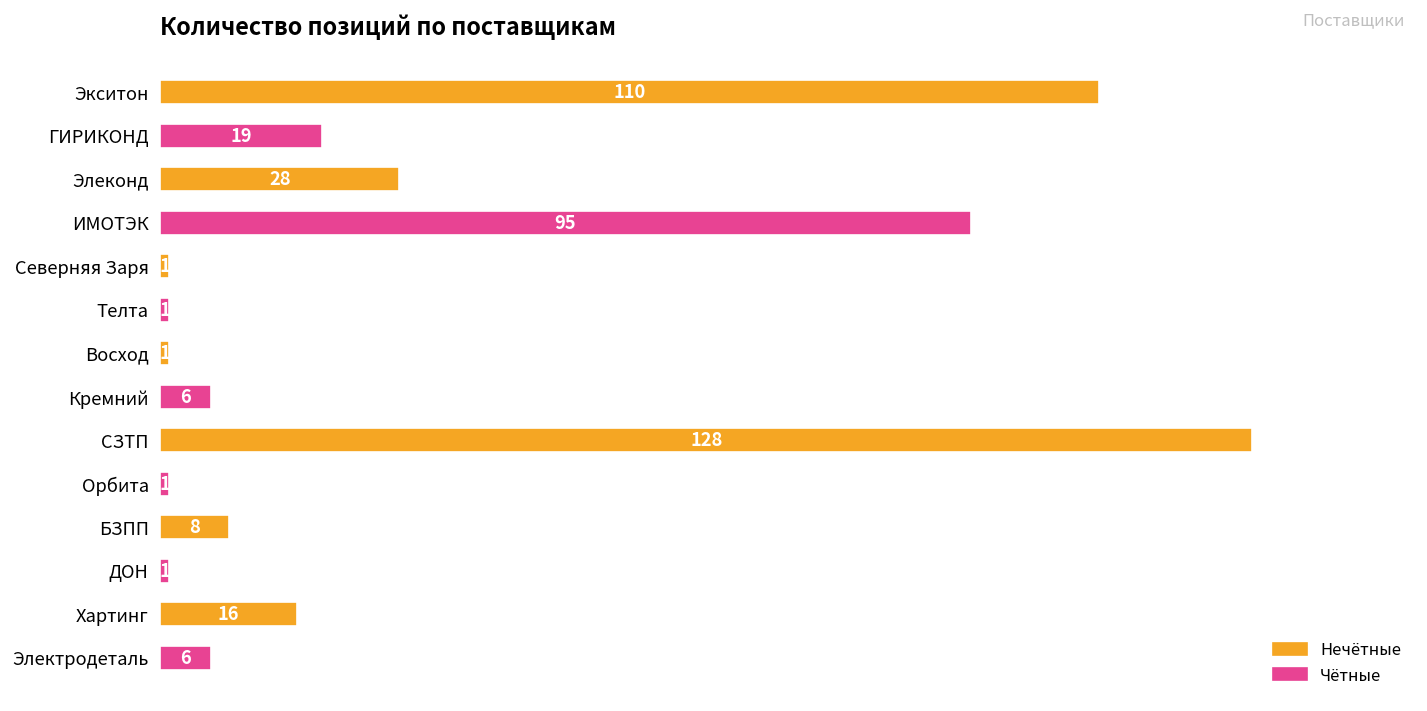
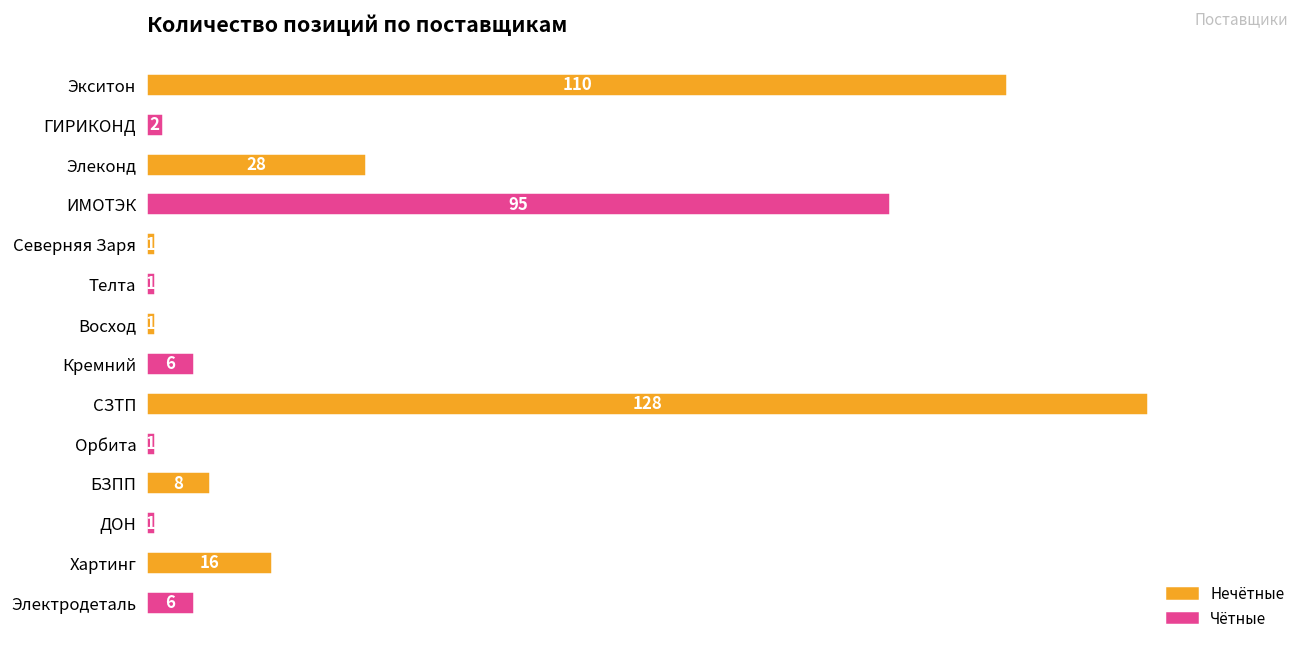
  {
    "Экситон": 110,
-   "ГИРИКОНД": 19,
+   "ГИРИКОНД": 2,
    "Элеконд": 28,
    "ИМОТЭК": 95,
    "Кремний": 6,
    "СЗТП": 128,
    "БЗПП": 8,
    "Хартинг": 16,
    "Электродеталь": 6
  }
